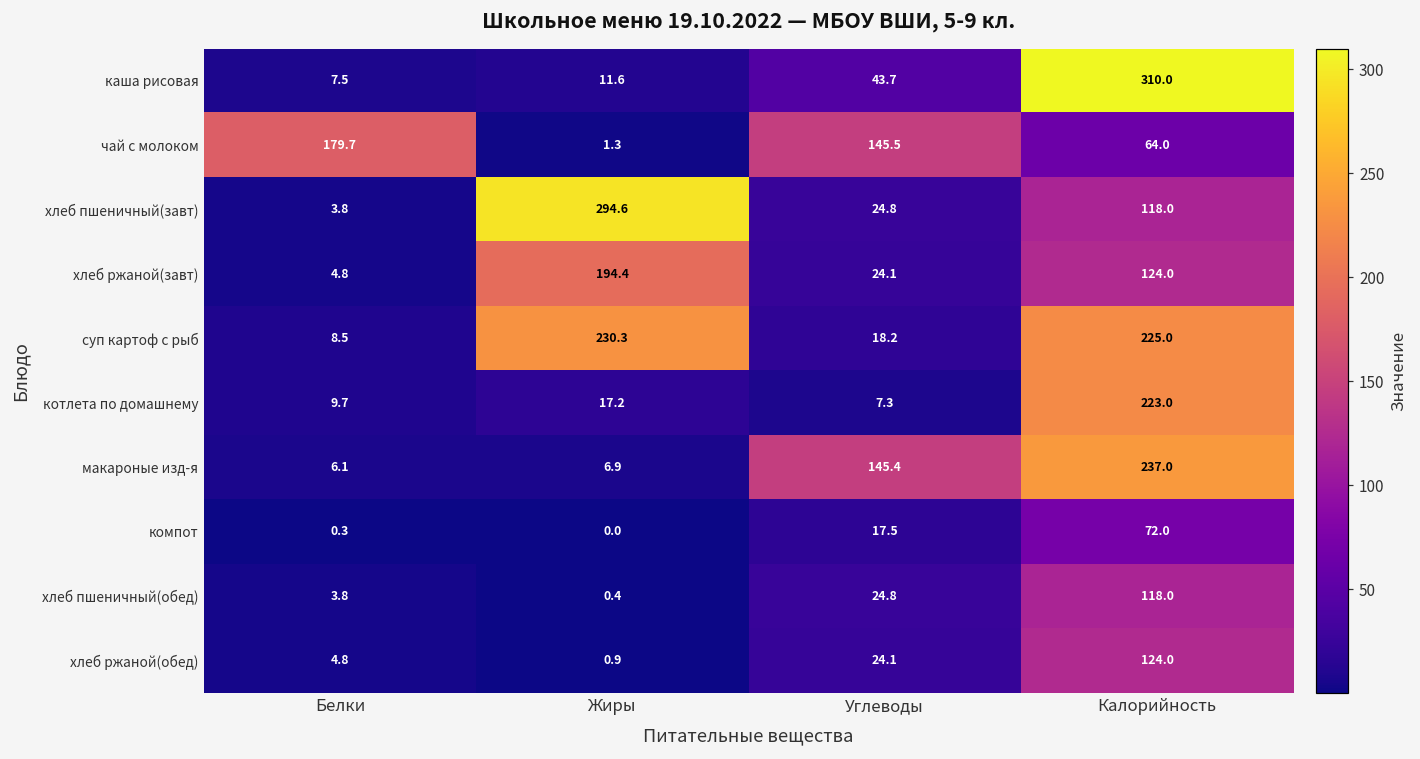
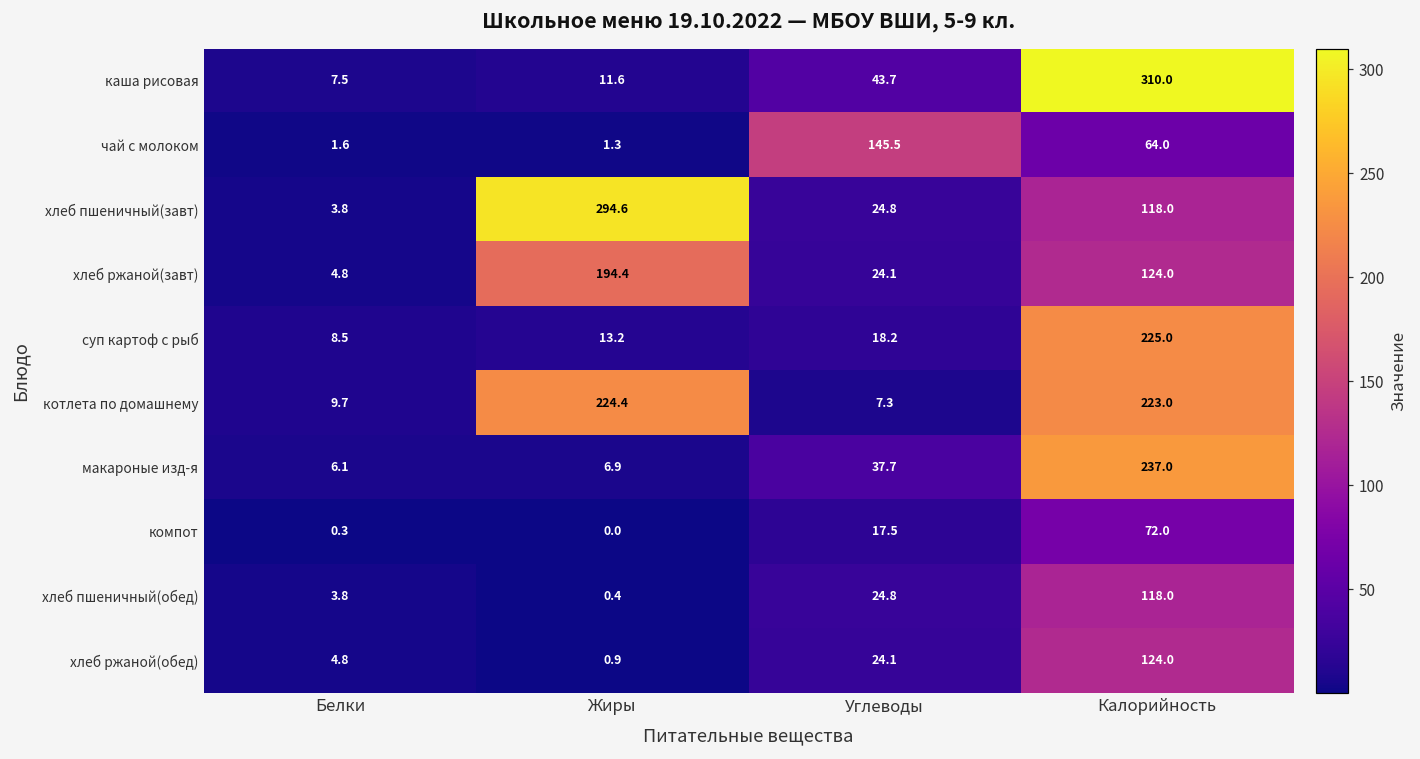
  {
    "каша рисовая": {
      "Белки": 7.5,
      "Жиры": 11.6,
      "Углеводы": 43.7,
      "Калорийность": 310.0
    },
    "чай с молоком": {
-     "Белки": 179.7,
+     "Белки": 1.6,
      "Жиры": 1.3,
      "Углеводы": 145.5,
      "Калорийность": 64.0
    },
    "хлеб пшеничный(завт)": {
      "Белки": 3.8,
      "Жиры": 294.6,
      "Углеводы": 24.8,
      "Калорийность": 118.0
    },
    "хлеб ржаной(завт)": {
      "Белки": 4.8,
      "Жиры": 194.4,
      "Углеводы": 24.1,
      "Калорийность": 124.0
    },
    "суп картоф с рыб": {
      "Белки": 8.5,
-     "Жиры": 230.3,
+     "Жиры": 13.2,
      "Углеводы": 18.2,
      "Калорийность": 225.0
    },
    "котлета по домашнему": {
      "Белки": 9.7,
-     "Жиры": 17.2,
+     "Жиры": 224.4,
      "Углеводы": 7.3,
      "Калорийность": 223.0
    },
    "макароные изд-я": {
      "Белки": 6.1,
      "Жиры": 6.9,
-     "Углеводы": 145.4,
+     "Углеводы": 37.7,
      "Калорийность": 237.0
    },
    "компот": {
      "Белки": 0.3,
      "Жиры": 0.0,
      "Углеводы": 17.5,
      "Калорийность": 72.0
    },
    "хлеб пшеничный(обед)": {
      "Белки": 3.8,
      "Жиры": 0.4,
      "Углеводы": 24.8,
      "Калорийность": 118.0
    },
    "хлеб ржаной(обед)": {
      "Белки": 4.8,
      "Жиры": 0.9,
      "Углеводы": 24.1,
      "Калорийность": 124.0
    }
  }
